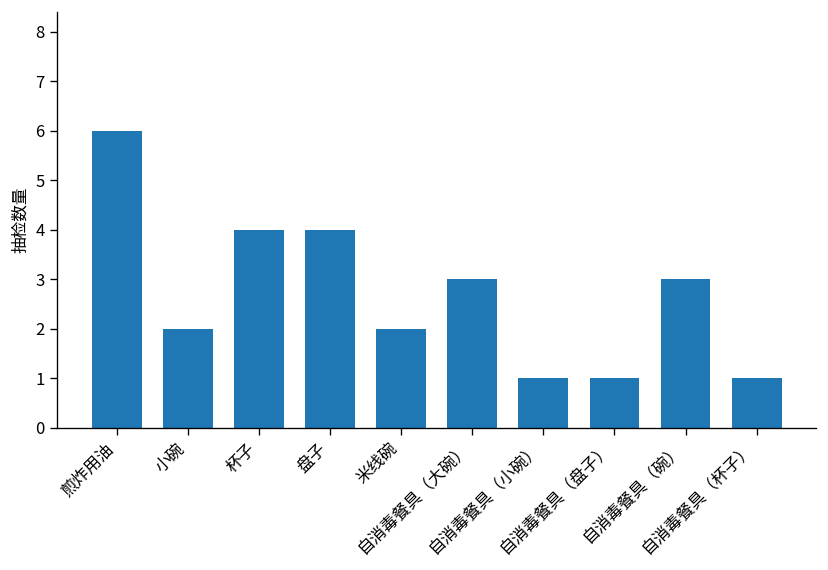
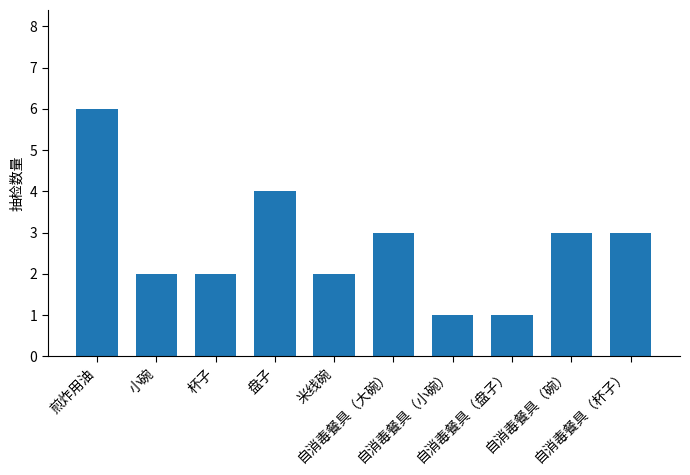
  {
    "煎炸用油": 6,
    "小碗": 2,
-   "杯子": 4,
+   "杯子": 2,
    "盘子": 4,
    "米线碗": 2,
    "自消毒餐具（大碗）": 3,
    "自消毒餐具（小碗）": 1,
    "自消毒餐具（盘子）": 1,
    "自消毒餐具（碗）": 3,
-   "自消毒餐具（杯子）": 1
+   "自消毒餐具（杯子）": 3
  }
